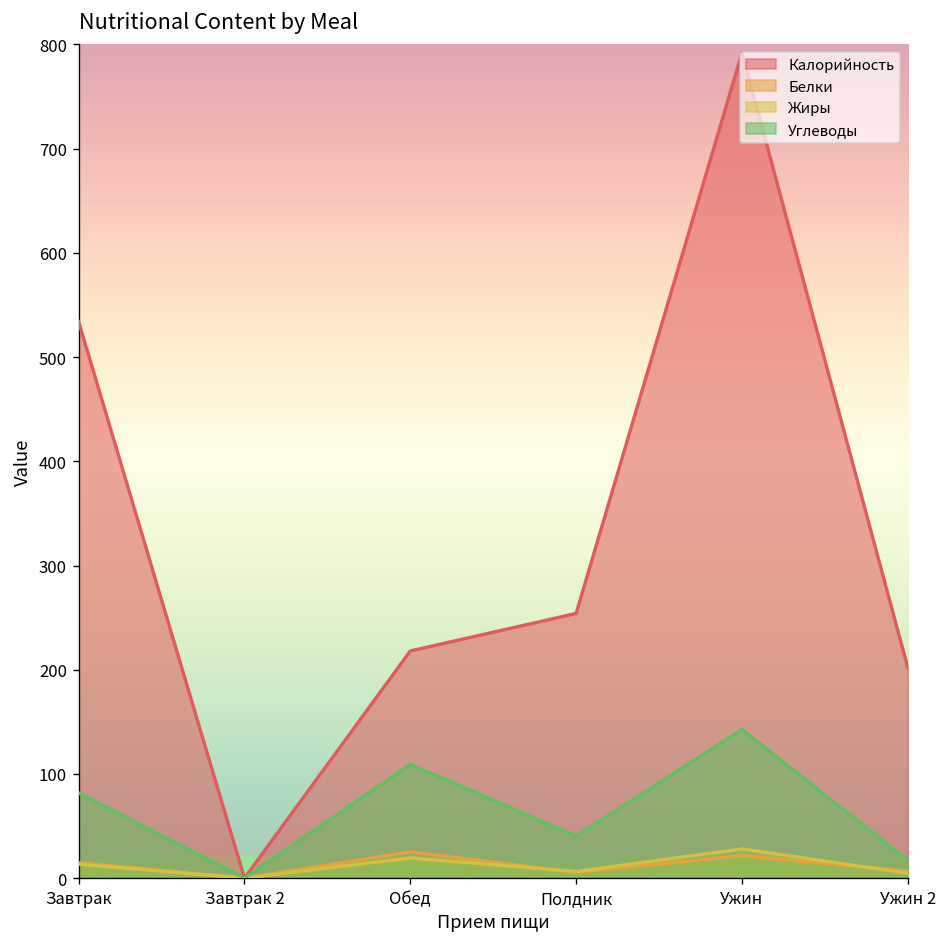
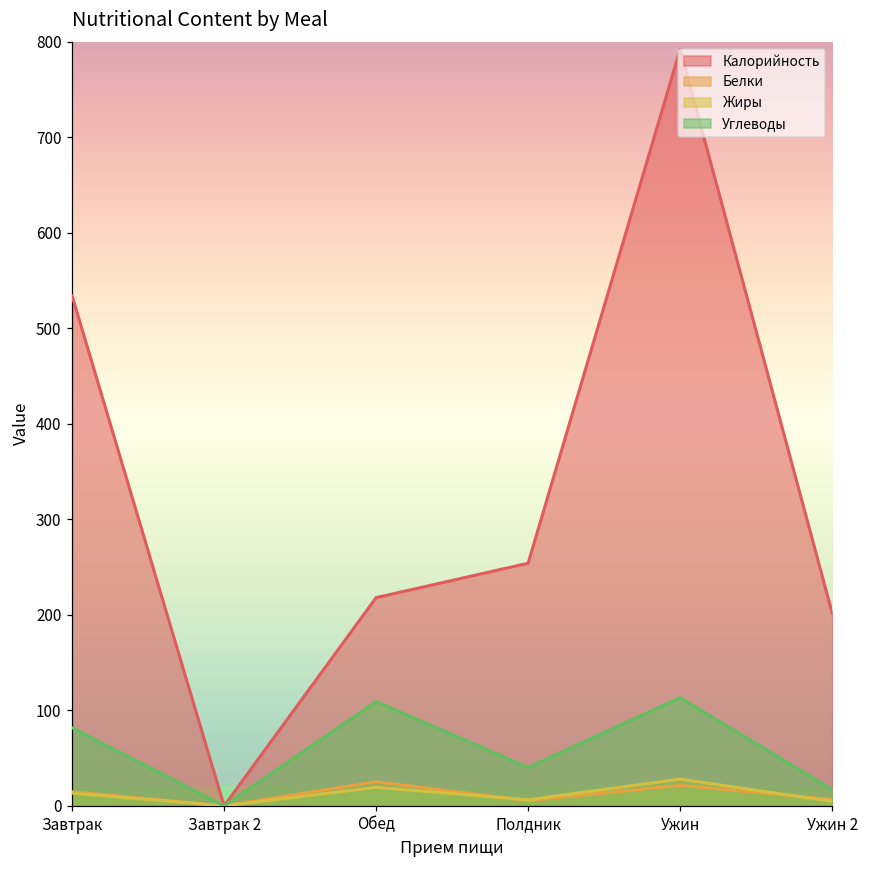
  {
    "Калорийность": {
      "Завтрак": 530,
      "Обед": 220,
      "Полдник": 250,
      "Ужин 2": 200
    },
    "Углеводы": {
      "Завтрак": 80,
      "Обед": 110,
      "Полдник": 40,
-     "Ужин": 140
+     "Ужин": 110
    }
  }
